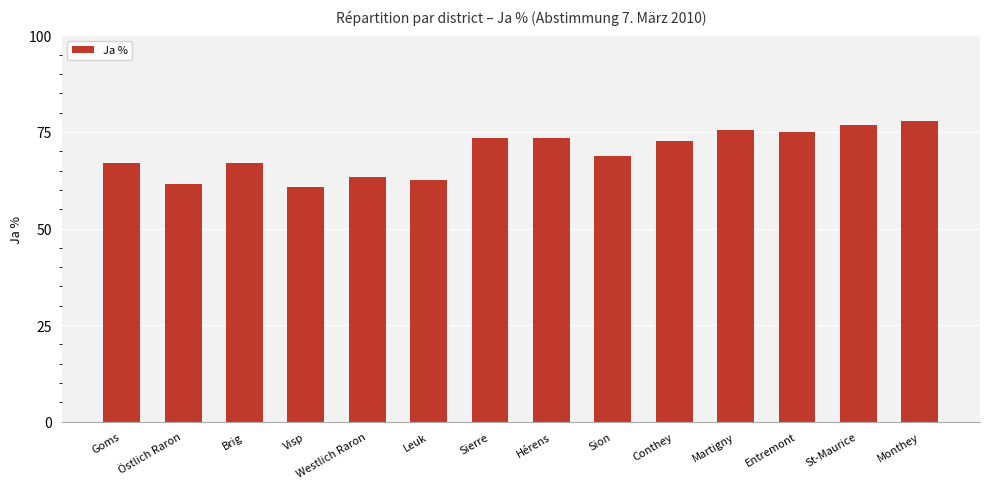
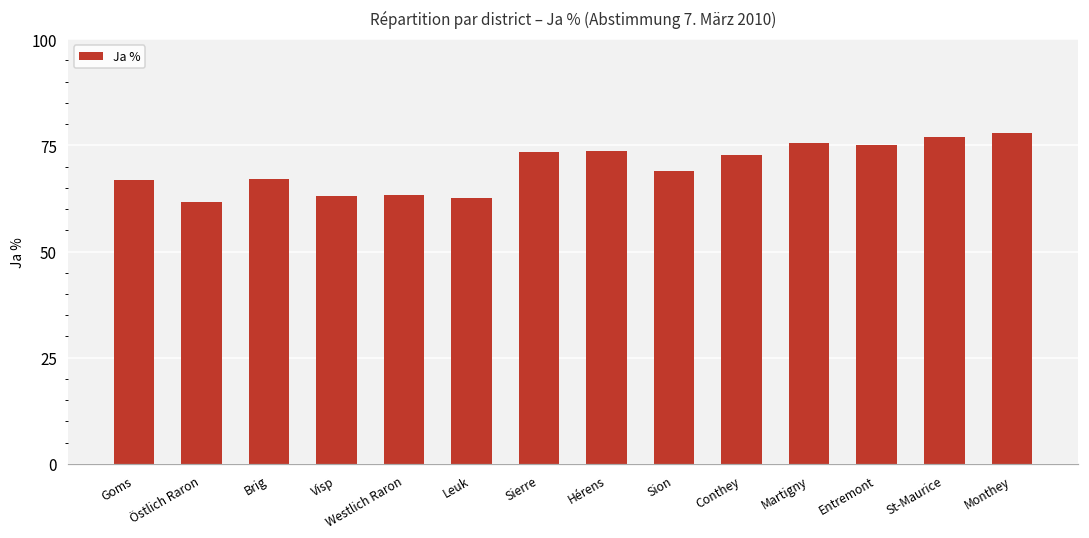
  {
    "Goms": 67,
    "Östlich Raron": 62,
    "Brig": 67,
-   "Visp": 61,
+   "Visp": 63,
    "Westlich Raron": 63,
    "Leuk": 63,
    "Sierre": 73,
    "Hérens": 74,
    "Sion": 69,
    "Conthey": 73,
    "Martigny": 75,
    "Entremont": 75,
    "St-Maurice": 77,
    "Monthey": 78
  }
